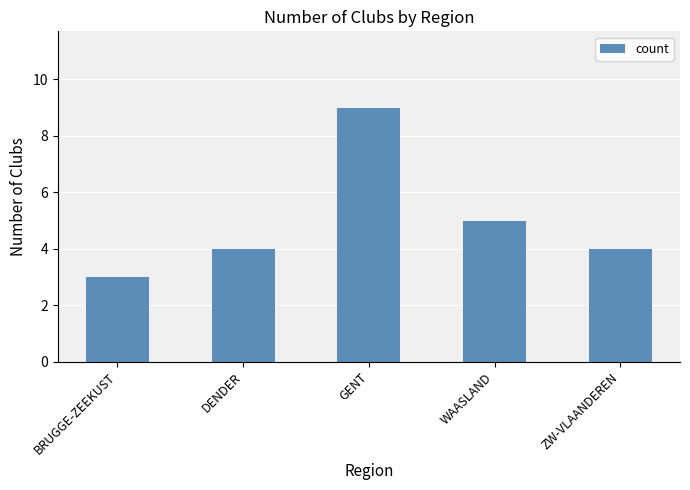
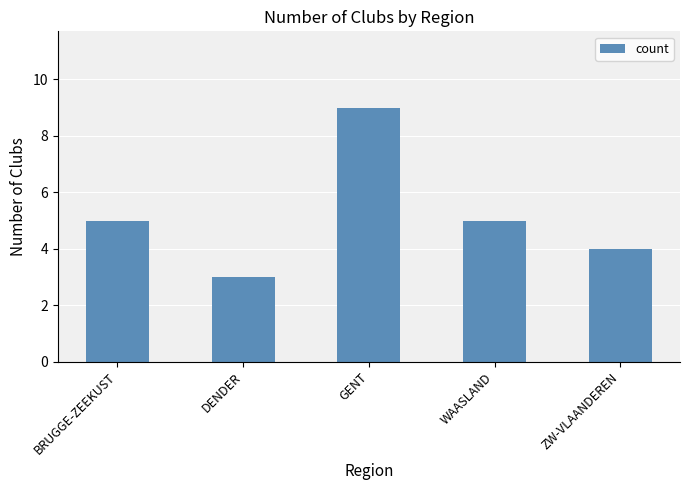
  {
-   "BRUGGE-ZEEKUST": 3,
-   "DENDER": 4,
+   "BRUGGE-ZEEKUST": 5,
+   "DENDER": 3,
    "GENT": 9,
    "WAASLAND": 5,
    "ZW-VLAANDEREN": 4
  }
